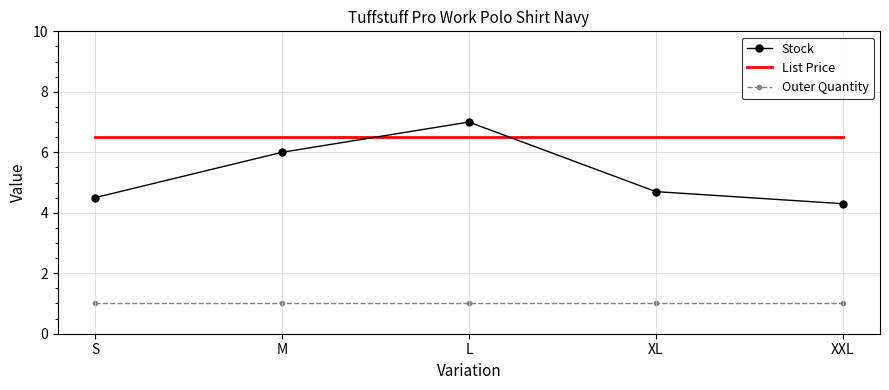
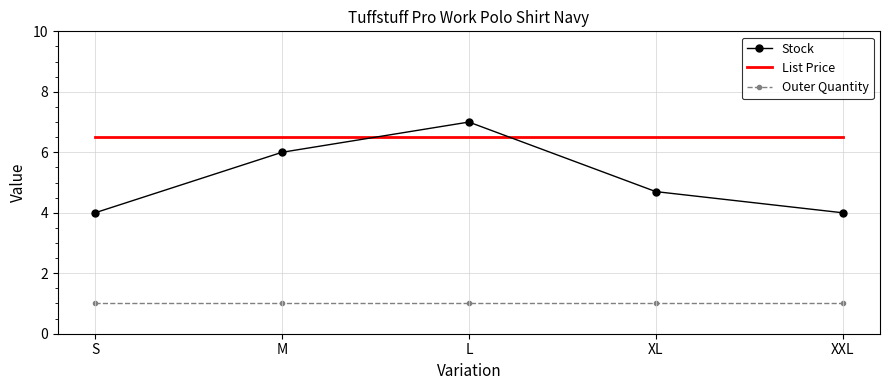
  {
    "Stock": {
-     "S": 4.5,
+     "S": 4.0,
      "M": 6.0,
      "L": 7.0,
      "XL": 4.7,
-     "XXL": 4.3
+     "XXL": 4.0
    },
    "List Price": {
      "S": 6.5,
      "M": 6.5,
      "L": 6.5,
      "XL": 6.5,
      "XXL": 6.5
    },
    "Outer Quantity": {
      "S": 1.0,
      "M": 1.0,
      "L": 1.0,
      "XL": 1.0,
      "XXL": 1.0
    }
  }
